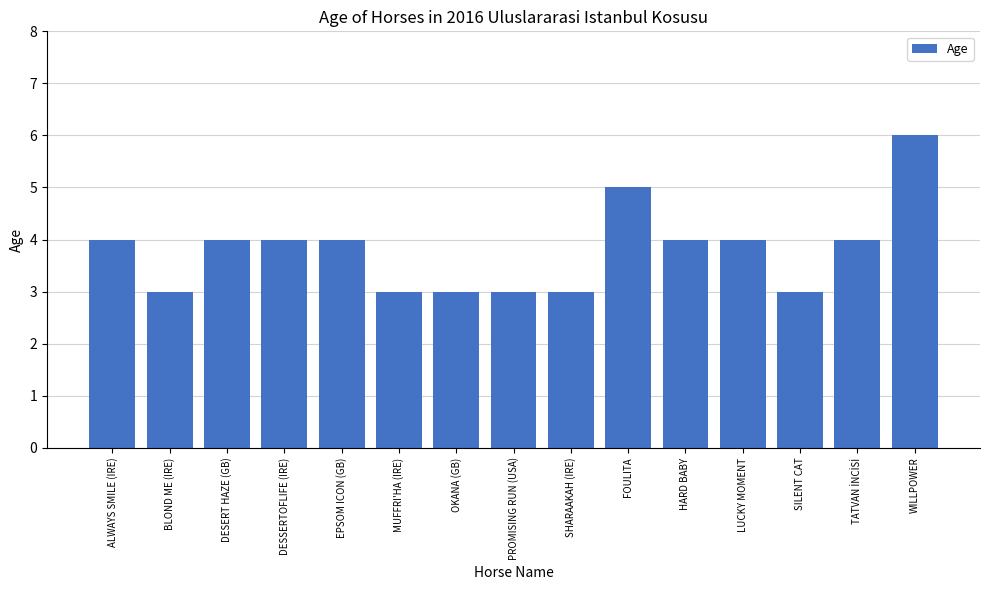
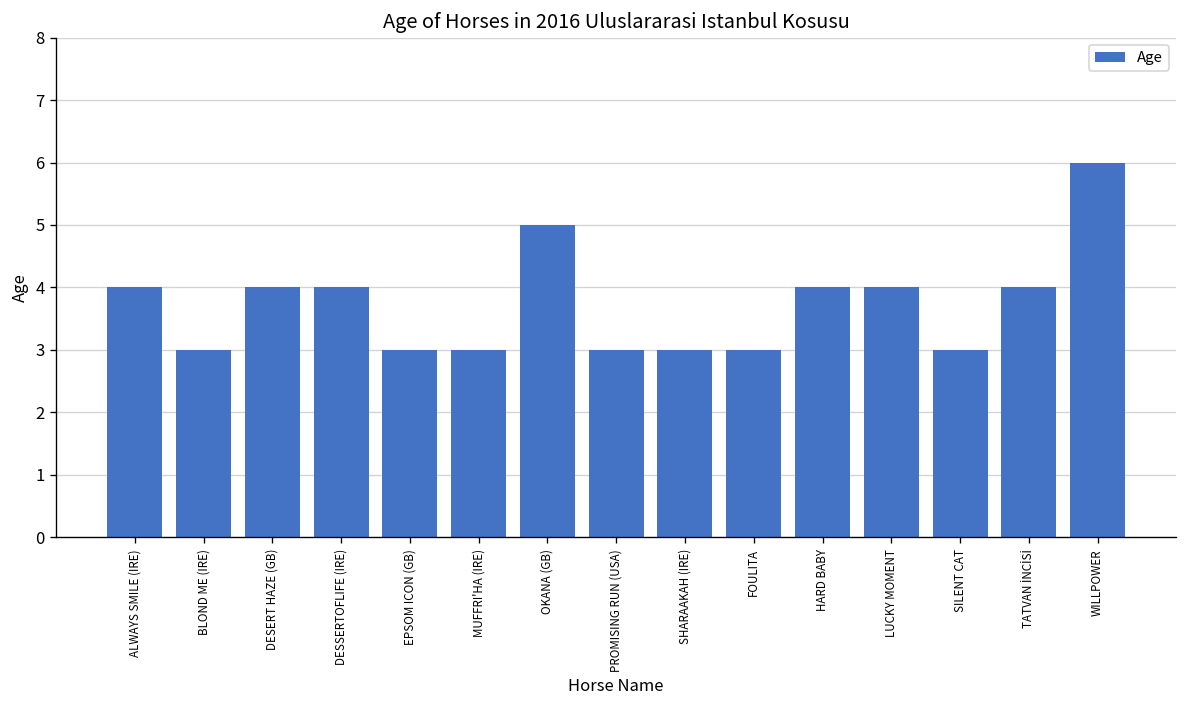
  {
    "ALWAYS SMILE (IRE)": 4,
    "BLOND ME (IRE)": 3,
    "DESERT HAZE (GB)": 4,
    "DESSERTOFLIFE (IRE)": 4,
-   "EPSOM ICON (GB)": 4,
+   "EPSOM ICON (GB)": 3,
    "MUFFRI'HA (IRE)": 3,
-   "OKANA (GB)": 3,
+   "OKANA (GB)": 5,
    "PROMISING RUN (USA)": 3,
    "SHARAAKAH (IRE)": 3,
-   "FOULITA": 5,
+   "FOULITA": 3,
    "HARD BABY": 4,
    "LUCKY MOMENT": 4,
    "SILENT CAT": 3,
    "TATVAN İNCİSİ": 4,
    "WILLPOWER": 6
  }
